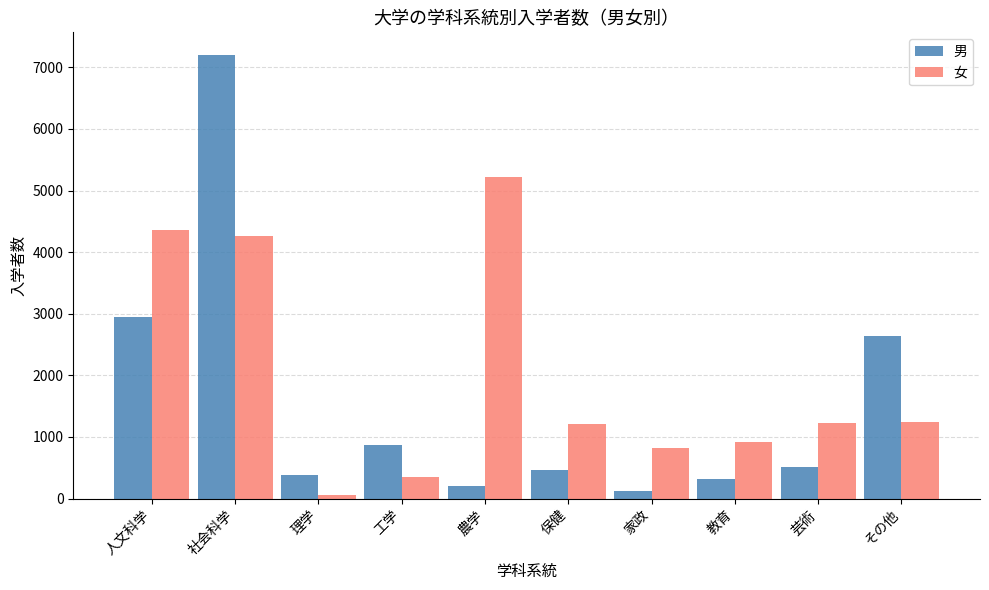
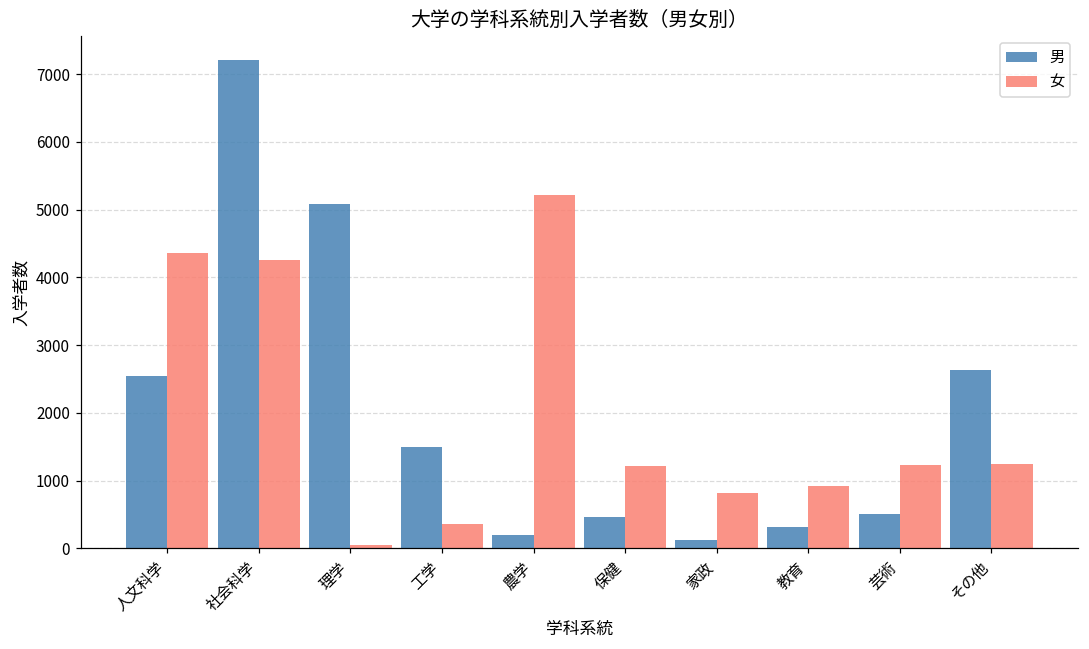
  {
    "男": {
-     "人文科学": 2900,
+     "人文科学": 2500,
      "社会科学": 7200,
-     "理学": 400,
-     "工学": 900,
+     "理学": 5100,
+     "工学": 1500,
      "農学": 200,
      "保健": 500,
      "家政": 100,
      "教育": 300,
      "芸術": 500,
      "その他": 2600
    },
    "女": {
      "人文科学": 4400,
      "社会科学": 4300,
      "理学": 100,
      "工学": 400,
      "農学": 5200,
      "保健": 1200,
      "家政": 800,
      "教育": 900,
      "芸術": 1200,
      "その他": 1200
    }
  }
